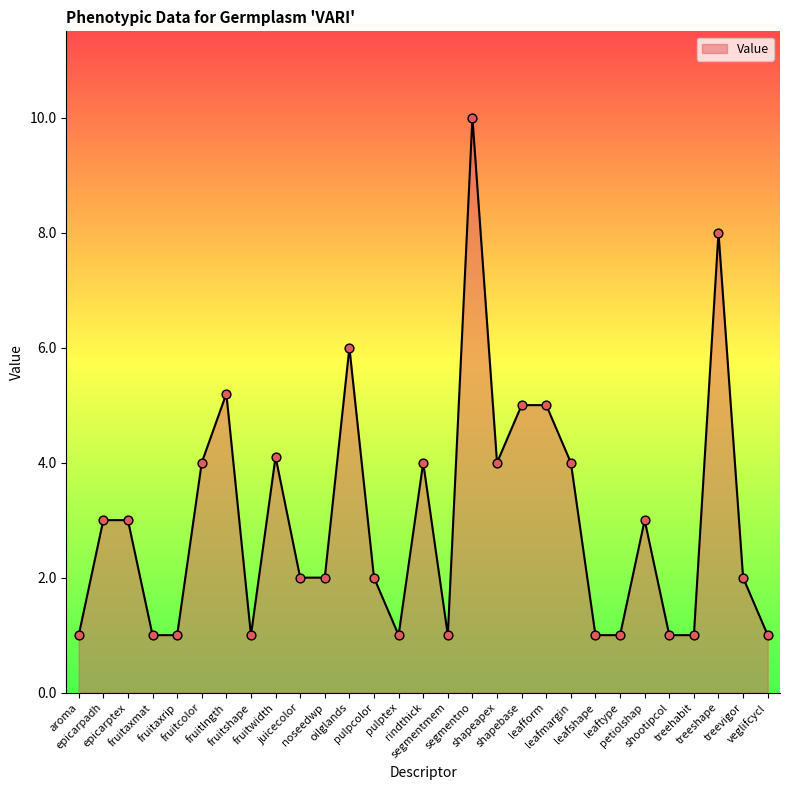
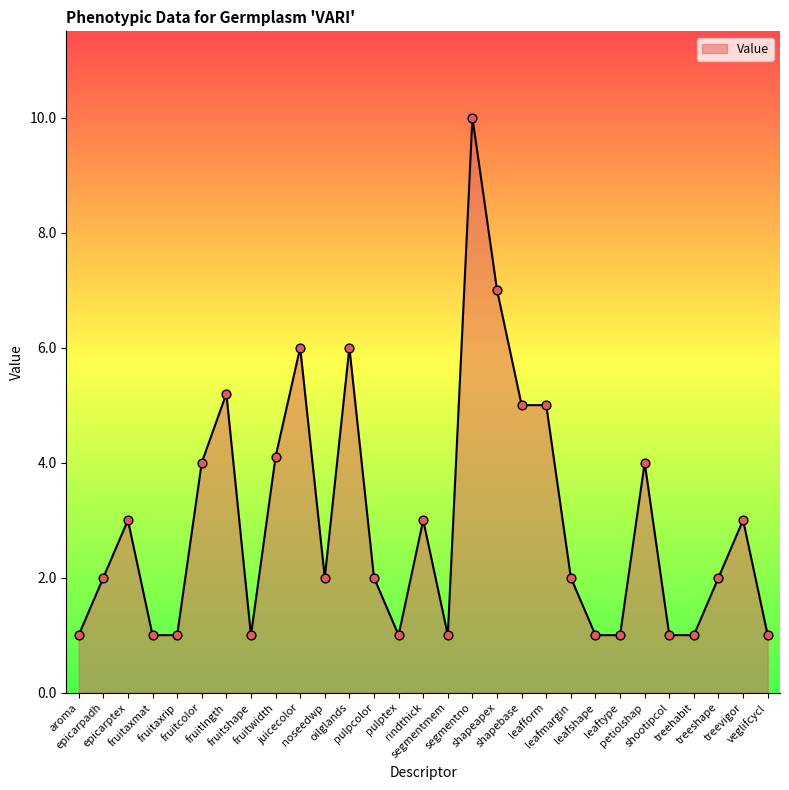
  {
    "aroma": 1,
-   "epicarpadh": 3,
+   "epicarpadh": 2,
    "epicarptex": 3,
    "fruitaxmat": 1,
    "fruitaxrip": 1,
    "fruitcolor": 4,
    "fruitlngth": 5.2,
    "fruitshape": 1,
    "fruitwidth": 4.1,
-   "juicecolor": 2,
+   "juicecolor": 6,
    "noseedwp": 2,
    "oilglands": 6,
    "pulpcolor": 2,
    "pulptex": 1,
-   "rindthick": 4,
+   "rindthick": 3,
    "segmentmem": 1,
    "segmentno": 10,
-   "shapeapex": 4,
+   "shapeapex": 7,
    "shapebase": 5,
    "leafform": 5,
-   "leafmargin": 4,
+   "leafmargin": 2,
    "leafshape": 1,
    "leaftype": 1,
-   "petiolshap": 3,
+   "petiolshap": 4,
    "shootipcol": 1,
    "treehabit": 1,
-   "treeshape": 8,
-   "treevigor": 2,
+   "treeshape": 2,
+   "treevigor": 3,
    "veglifcycl": 1
  }
